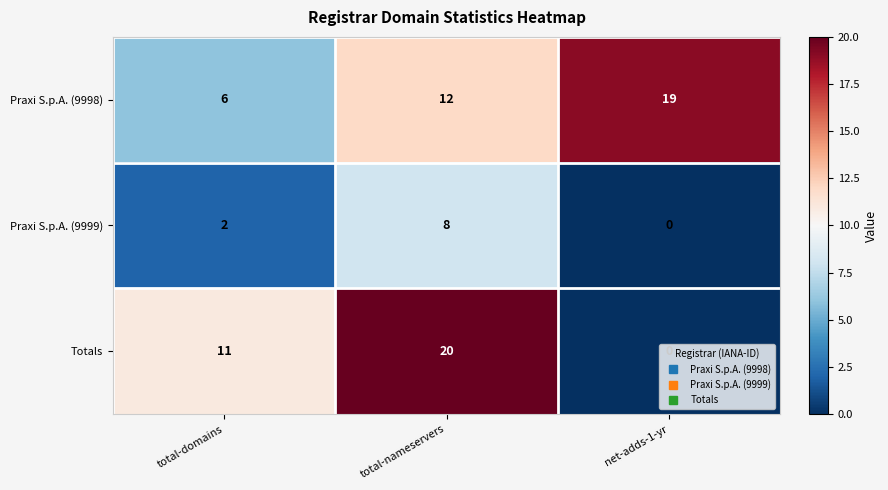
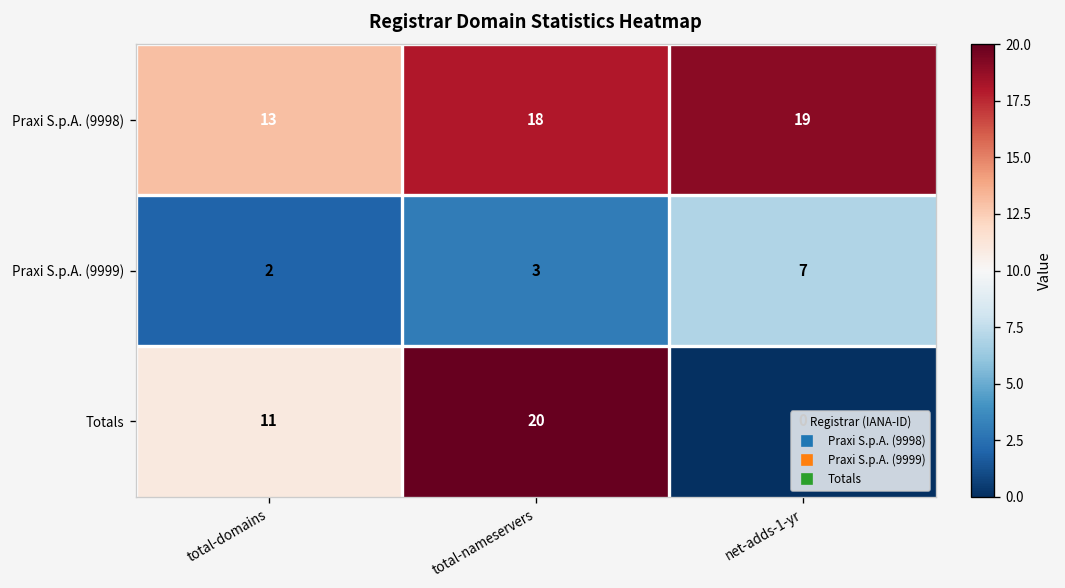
  {
    "Praxi S.p.A. (9998)": {
-     "total-domains": 6,
-     "total-nameservers": 12,
+     "total-domains": 13,
+     "total-nameservers": 18,
      "net-adds-1-yr": 19
    },
    "Praxi S.p.A. (9999)": {
      "total-domains": 2,
-     "total-nameservers": 8,
-     "net-adds-1-yr": 0
+     "total-nameservers": 3,
+     "net-adds-1-yr": 7
    },
    "Totals": {
      "total-domains": 11,
      "total-nameservers": 20
    }
  }
